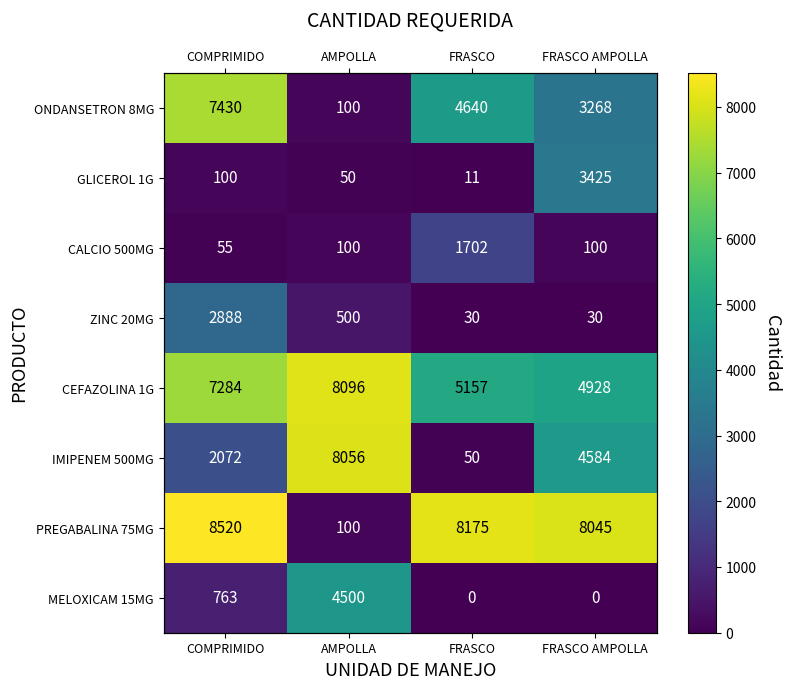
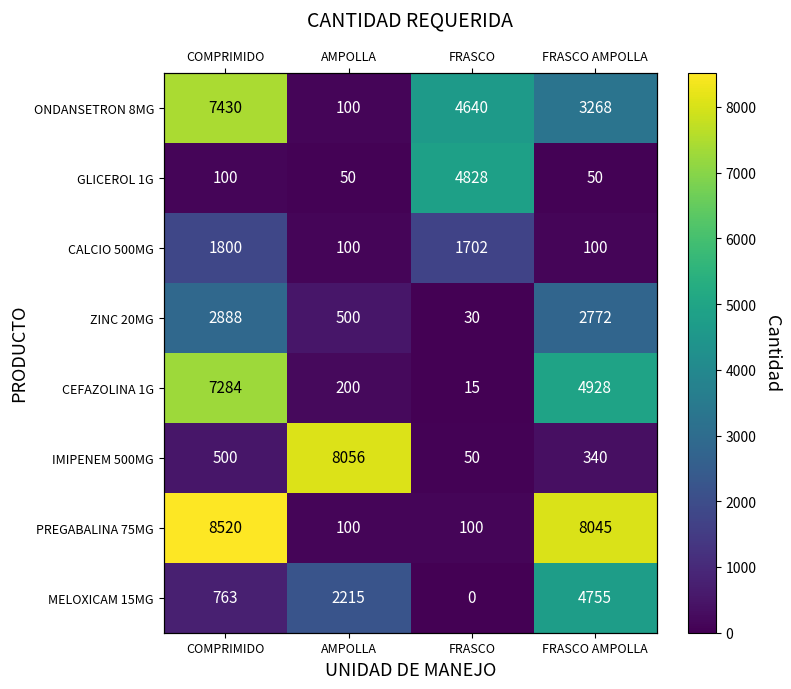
  {
    "ONDANSETRON 8MG": {
      "COMPRIMIDO": 7430,
      "AMPOLLA": 100,
      "FRASCO": 4640,
      "FRASCO AMPOLLA": 3268
    },
    "GLICEROL 1G": {
      "COMPRIMIDO": 100,
      "AMPOLLA": 50,
-     "FRASCO": 11,
-     "FRASCO AMPOLLA": 3425
+     "FRASCO": 4828,
+     "FRASCO AMPOLLA": 50
    },
    "CALCIO 500MG": {
-     "COMPRIMIDO": 55,
+     "COMPRIMIDO": 1800,
      "AMPOLLA": 100,
      "FRASCO": 1702,
      "FRASCO AMPOLLA": 100
    },
    "ZINC 20MG": {
      "COMPRIMIDO": 2888,
      "AMPOLLA": 500,
      "FRASCO": 30,
-     "FRASCO AMPOLLA": 30
+     "FRASCO AMPOLLA": 2772
    },
    "CEFAZOLINA 1G": {
      "COMPRIMIDO": 7284,
-     "AMPOLLA": 8096,
-     "FRASCO": 5157,
+     "AMPOLLA": 200,
+     "FRASCO": 15,
      "FRASCO AMPOLLA": 4928
    },
    "IMIPENEM 500MG": {
-     "COMPRIMIDO": 2072,
+     "COMPRIMIDO": 500,
      "AMPOLLA": 8056,
      "FRASCO": 50,
-     "FRASCO AMPOLLA": 4584
+     "FRASCO AMPOLLA": 340
    },
    "PREGABALINA 75MG": {
      "COMPRIMIDO": 8520,
      "AMPOLLA": 100,
-     "FRASCO": 8175,
+     "FRASCO": 100,
      "FRASCO AMPOLLA": 8045
    },
    "MELOXICAM 15MG": {
      "COMPRIMIDO": 763,
-     "AMPOLLA": 4500,
+     "AMPOLLA": 2215,
      "FRASCO": 0,
-     "FRASCO AMPOLLA": 0
+     "FRASCO AMPOLLA": 4755
    }
  }
